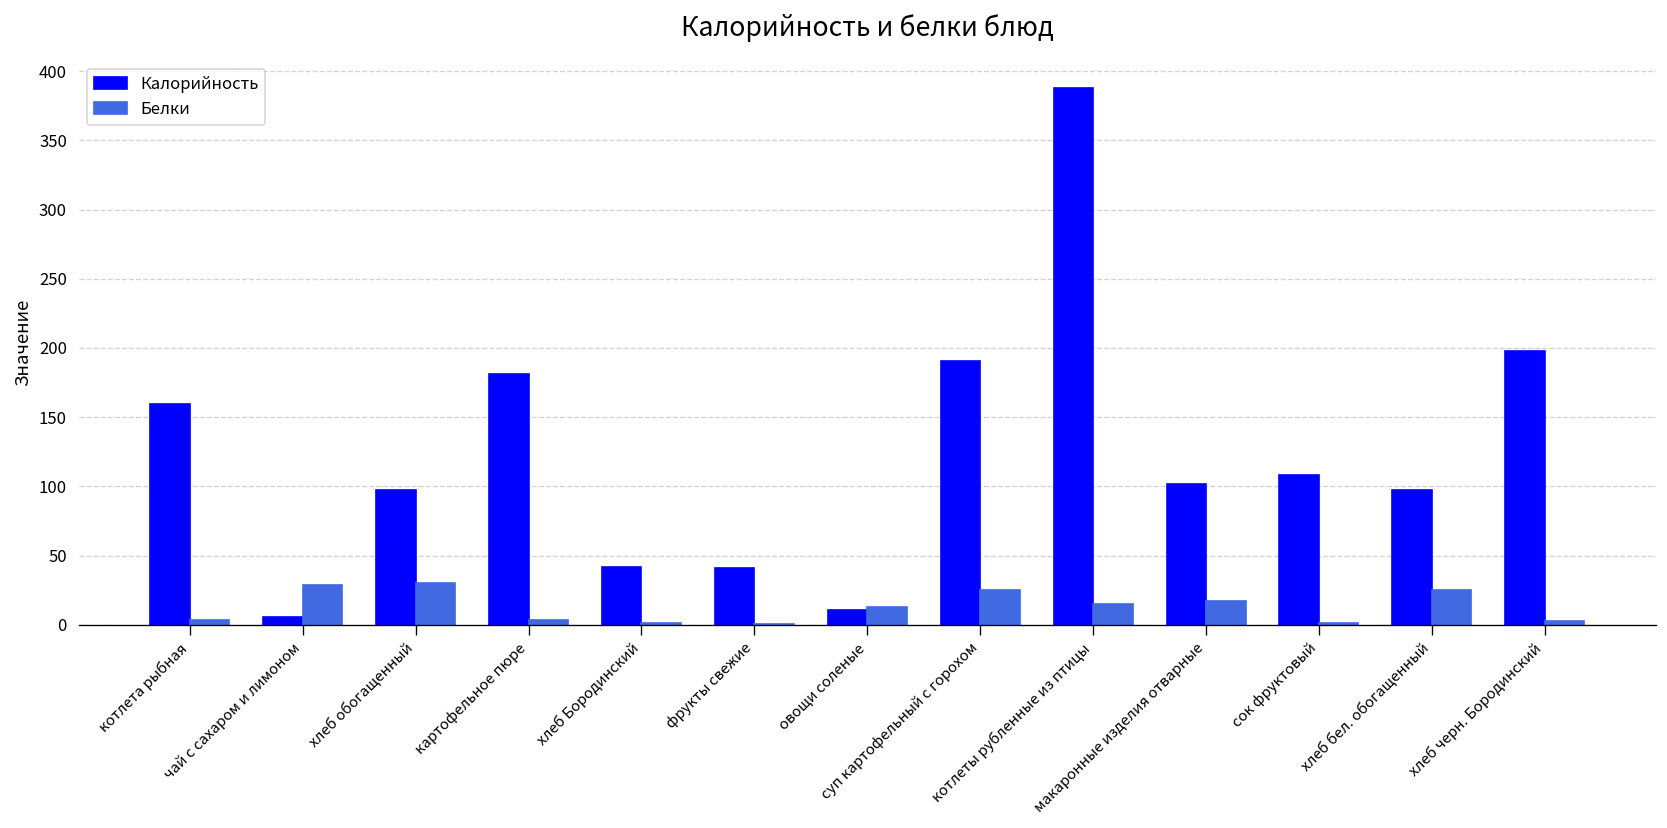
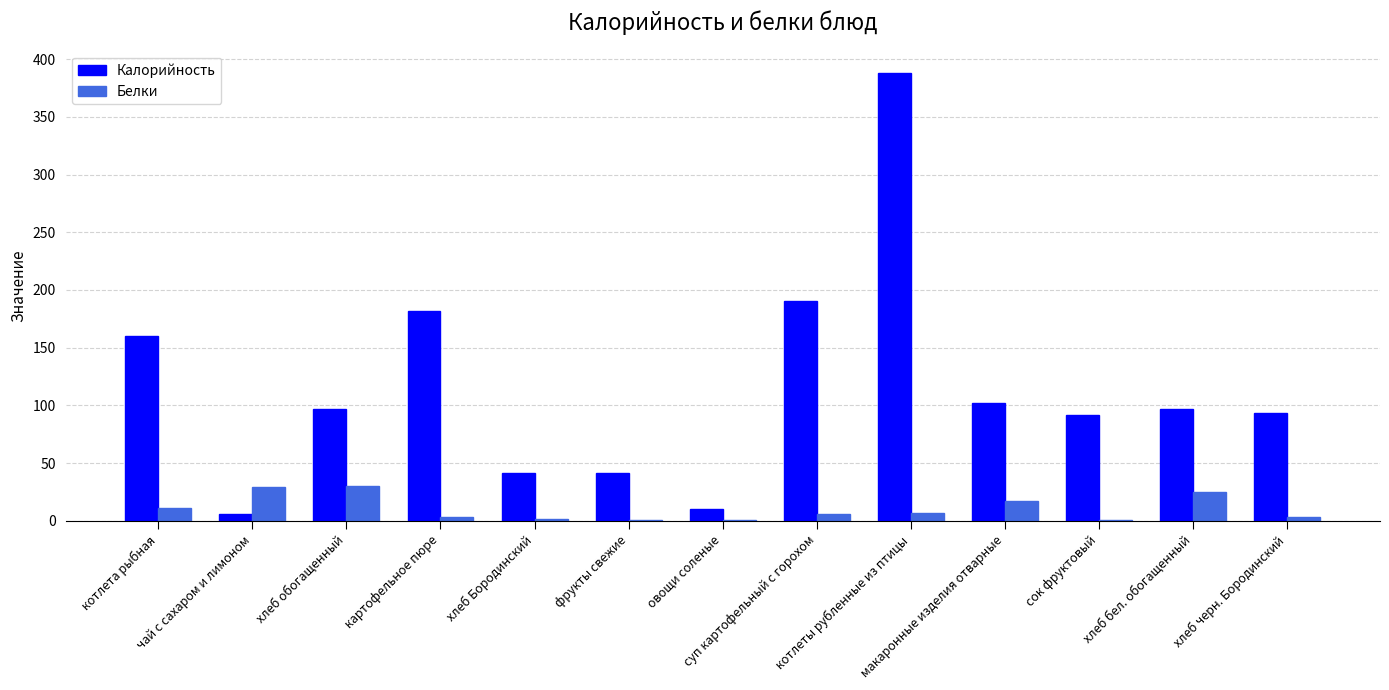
  {
    "Калорийность": {
      "котлета рыбная": 160,
      "чай с сахаром и лимоном": 6,
      "хлеб обогащенный": 97,
      "картофельное пюре": 182,
      "хлеб Бородинский": 42,
      "фрукты свежие": 41,
      "овощи соленые": 11,
      "суп картофельный с горохом": 190,
      "котлеты рубленные из птицы": 388,
      "макаронные изделия отварные": 102,
-     "сок фруктовый": 108,
+     "сок фруктовый": 92,
      "хлеб бел. обогащенный": 97,
-     "хлеб черн. Бородинский": 198
+     "хлеб черн. Бородинский": 94
    },
    "Белки": {
-     "котлета рыбная": 4,
+     "котлета рыбная": 11,
      "чай с сахаром и лимоном": 29,
      "хлеб обогащенный": 30,
      "картофельное пюре": 3,
-     "овощи соленые": 13,
-     "суп картофельный с горохом": 25,
-     "котлеты рубленные из птицы": 15,
+     "овощи соленые": 1,
+     "суп картофельный с горохом": 6,
+     "котлеты рубленные из птицы": 7,
      "макаронные изделия отварные": 17,
      "хлеб бел. обогащенный": 25,
      "хлеб черн. Бородинский": 3
    }
  }
